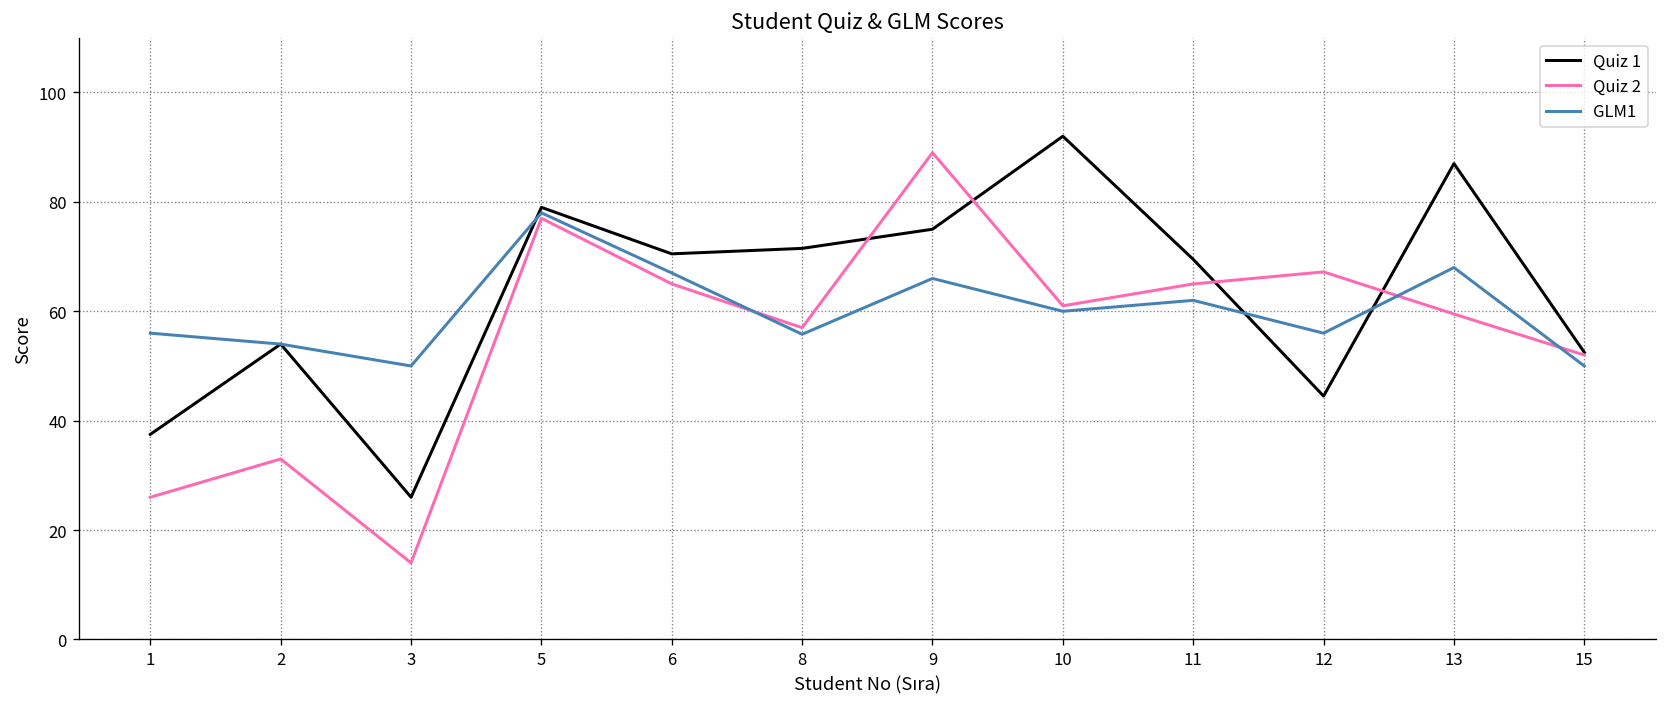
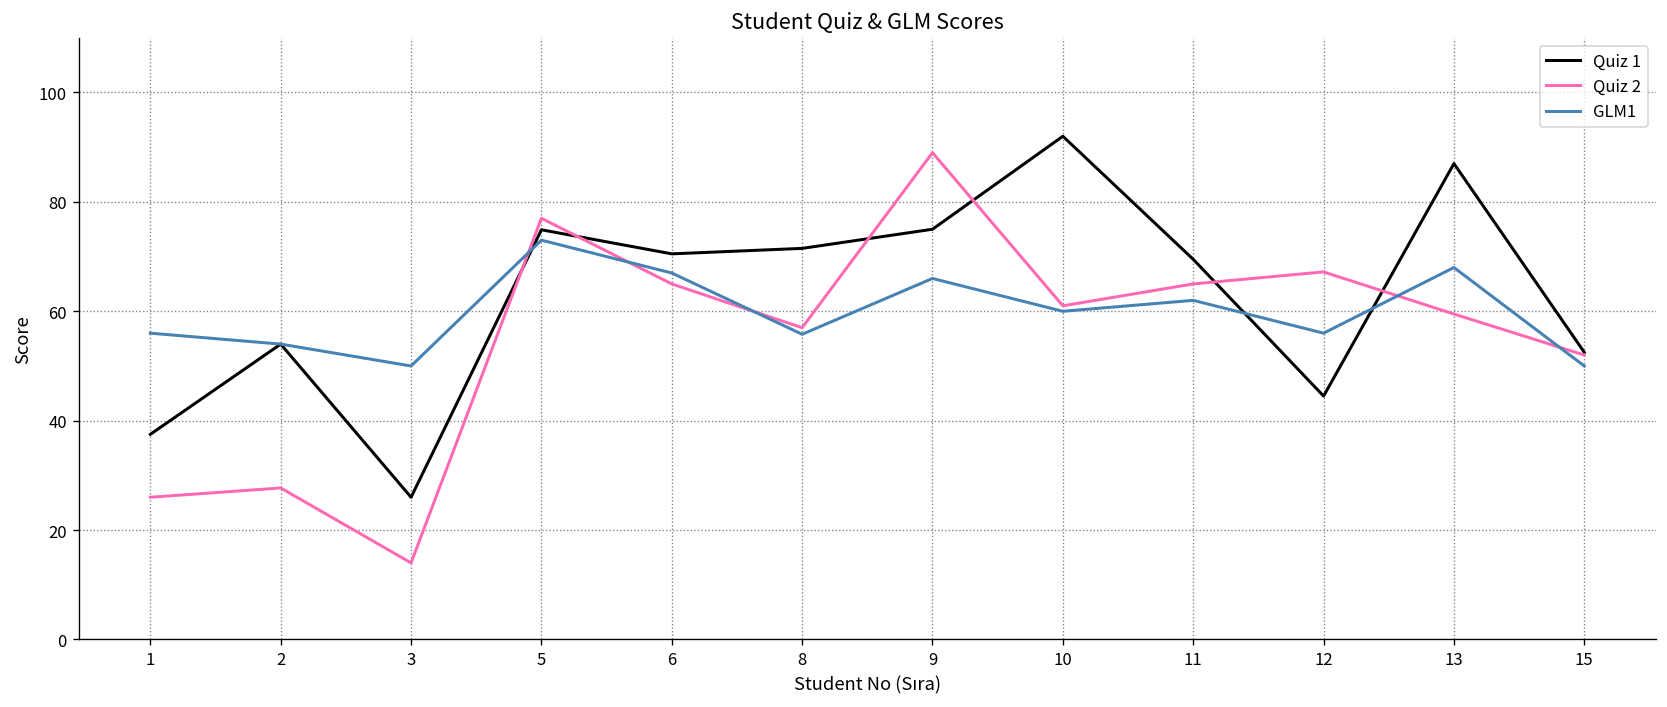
  {
    "Quiz 1": {
      "1": 38,
      "3": 26,
-     "5": 79,
+     "5": 75,
      "6": 71,
      "8": 72,
      "9": 75,
      "10": 92,
      "11": 70,
      "12": 45,
      "13": 87
    },
    "Quiz 2": {
      "1": 26,
-     "2": 33,
+     "2": 28,
      "3": 14,
      "5": 77,
      "6": 65,
      "8": 57,
      "9": 89,
      "10": 61,
      "11": 65,
      "12": 67,
      "13": 60
    },
    "GLM1": {
      "1": 56,
      "3": 50,
-     "5": 78,
+     "5": 73,
      "6": 67,
      "8": 56,
      "9": 66,
      "10": 60,
      "11": 62,
      "12": 56,
      "13": 68,
      "15": 50
    }
  }
